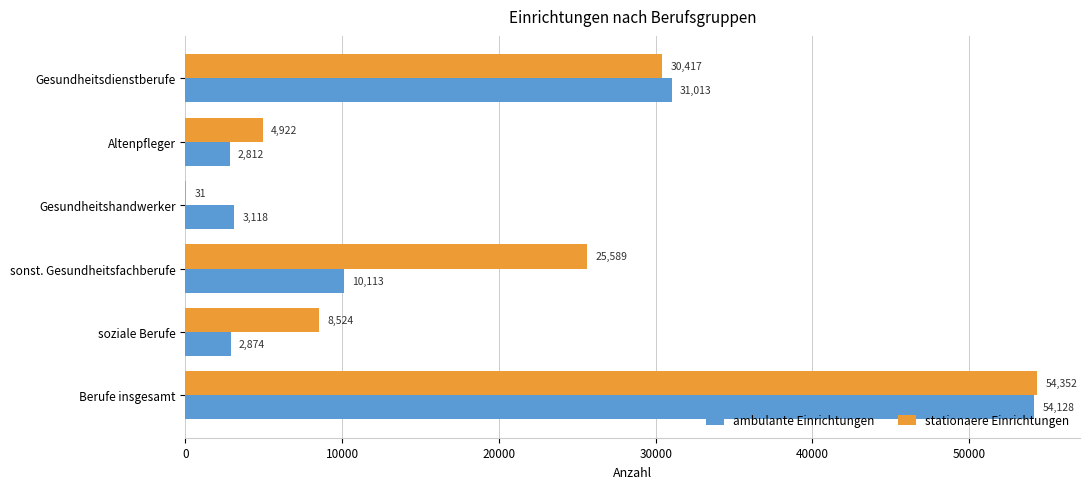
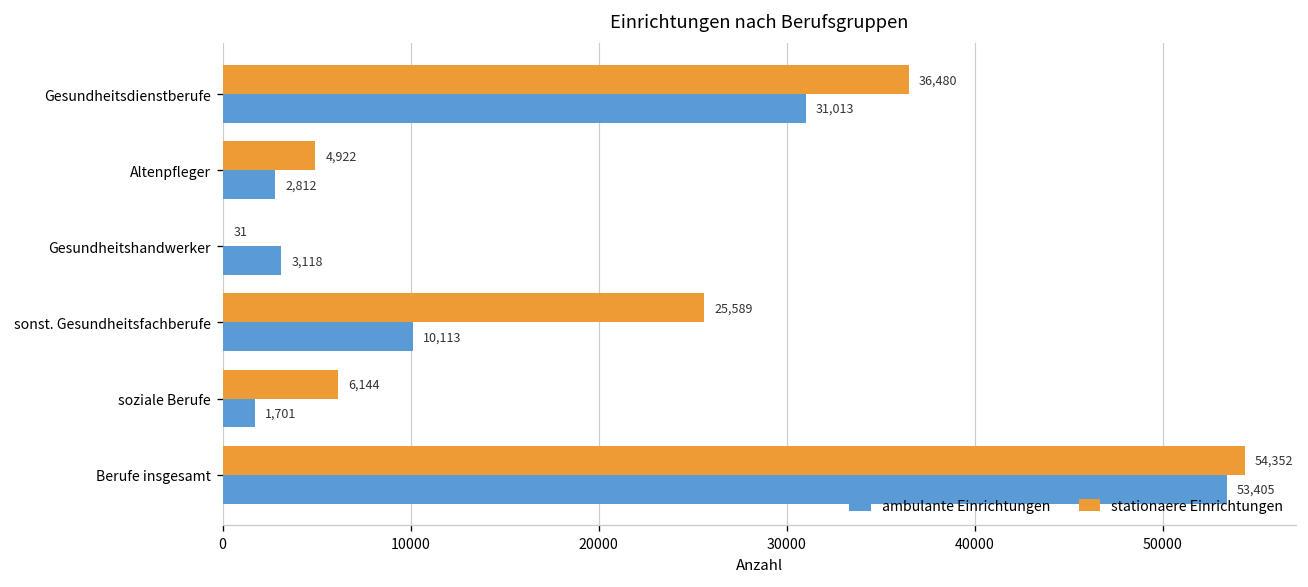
  {
    "ambulante Einrichtungen": {
      "Gesundheitsdienstberufe": "31,013",
      "Altenpfleger": "2,812",
      "Gesundheitshandwerker": "3,118",
      "sonst. Gesundheitsfachberufe": "10,113",
-     "soziale Berufe": "2,874",
-     "Berufe insgesamt": "54,128"
+     "soziale Berufe": "1,701",
+     "Berufe insgesamt": "53,405"
    },
    "stationaere Einrichtungen": {
-     "Gesundheitsdienstberufe": "30,417",
+     "Gesundheitsdienstberufe": "36,480",
      "Altenpfleger": "4,922",
      "Gesundheitshandwerker": "31",
      "sonst. Gesundheitsfachberufe": "25,589",
-     "soziale Berufe": "8,524",
+     "soziale Berufe": "6,144",
      "Berufe insgesamt": "54,352"
    }
  }
